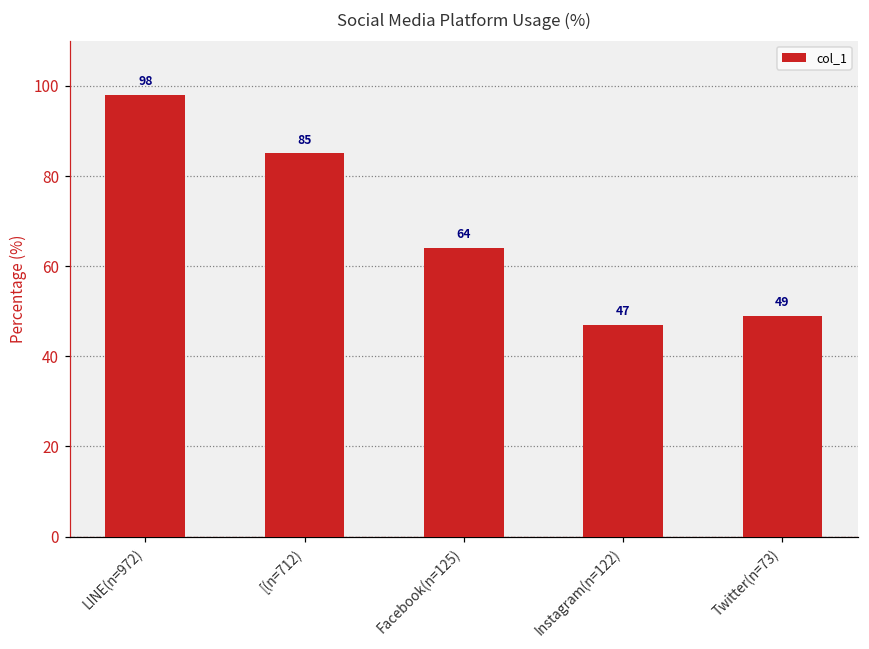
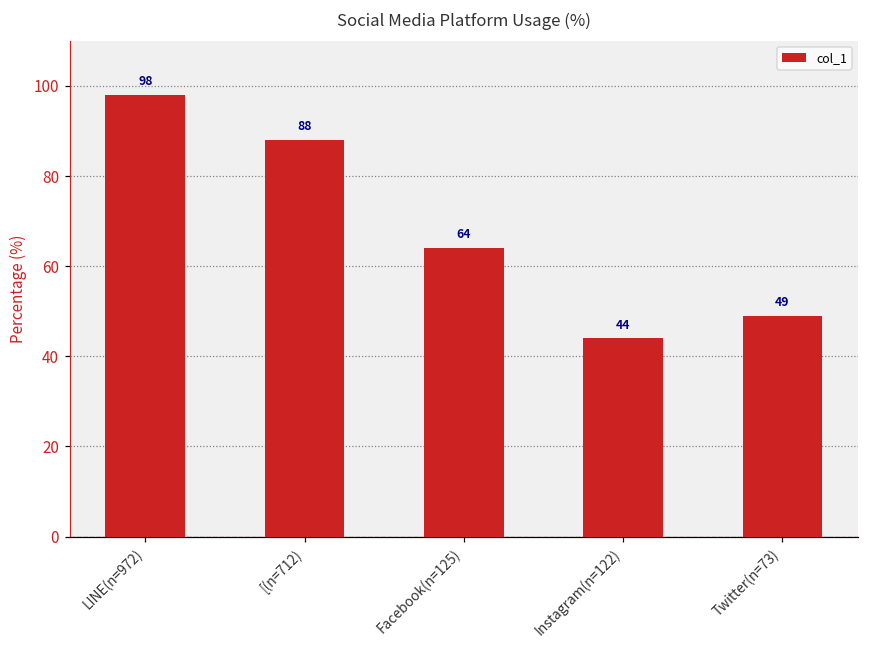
  {
    "LINE(n=972)": 98,
-   "[(n=712)": 85,
+   "[(n=712)": 88,
    "Facebook(n=125)": 64,
-   "Instagram(n=122)": 47,
+   "Instagram(n=122)": 44,
    "Twitter(n=73)": 49
  }
